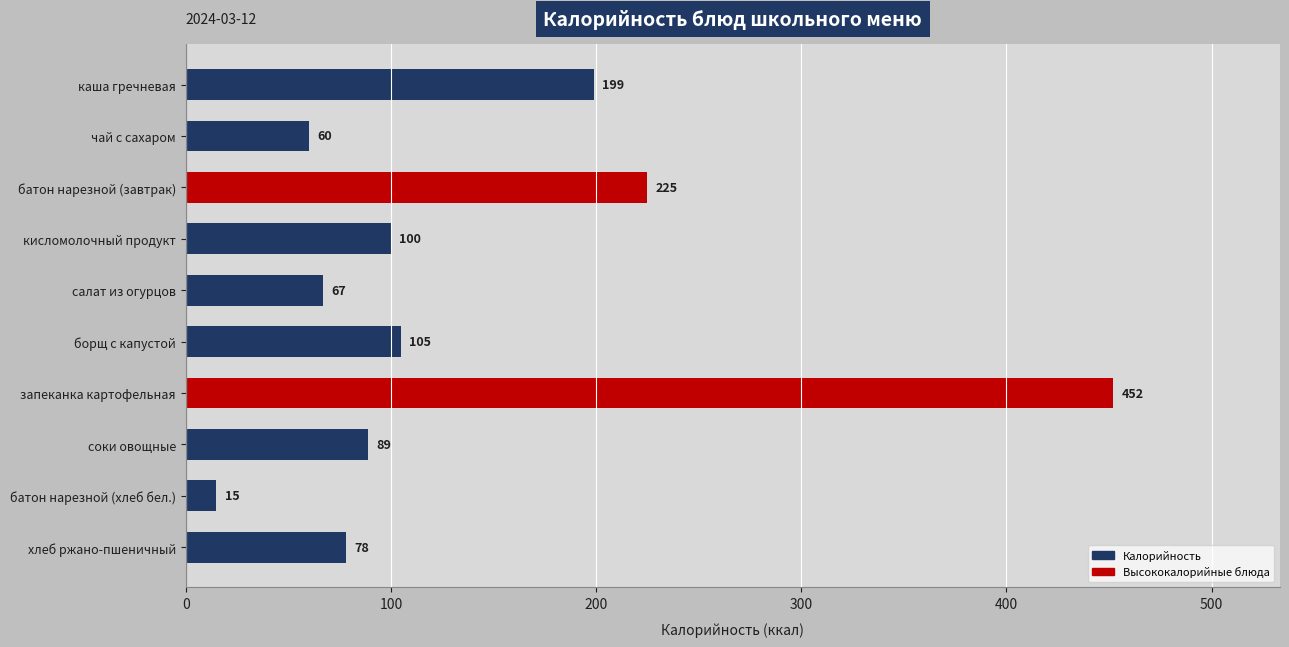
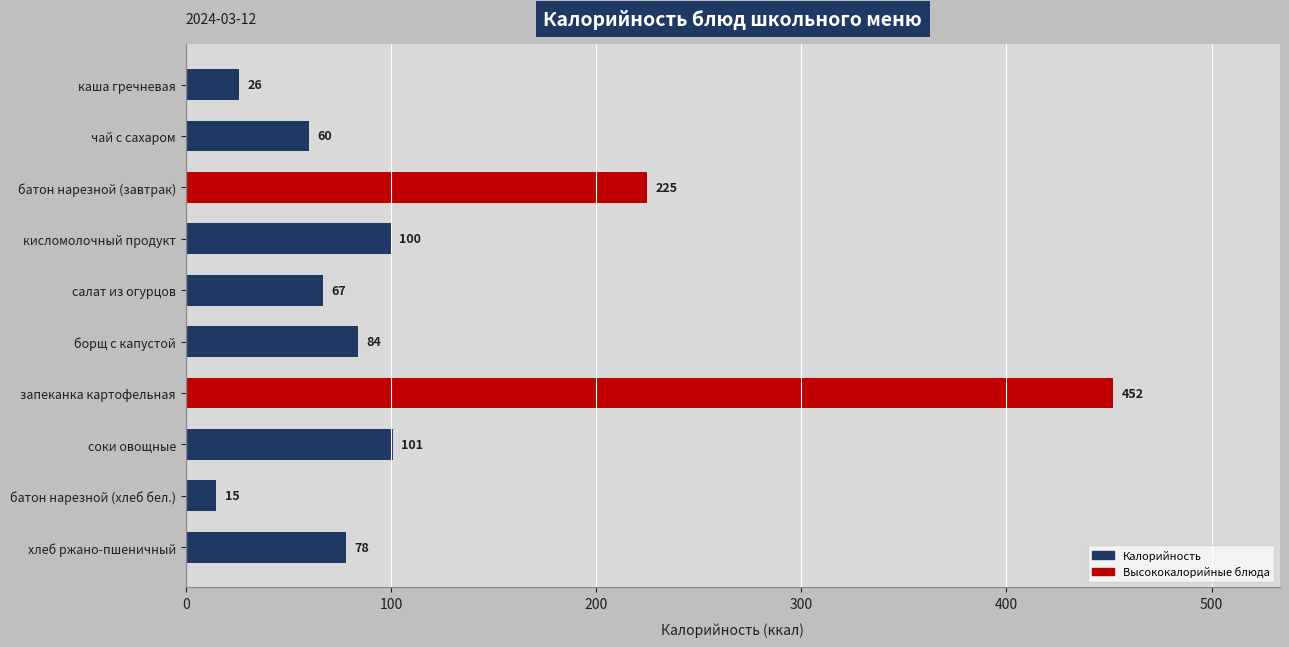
  {
-   "каша гречневая": 199,
+   "каша гречневая": 26,
    "чай с сахаром": 60,
    "батон нарезной (завтрак)": 225,
    "кисломолочный продукт": 100,
    "салат из огурцов": 67,
-   "борщ с капустой": 105,
+   "борщ с капустой": 84,
    "запеканка картофельная": 452,
-   "соки овощные": 89,
+   "соки овощные": 101,
    "батон нарезной (хлеб бел.)": 15,
    "хлеб ржано-пшеничный": 78
  }
